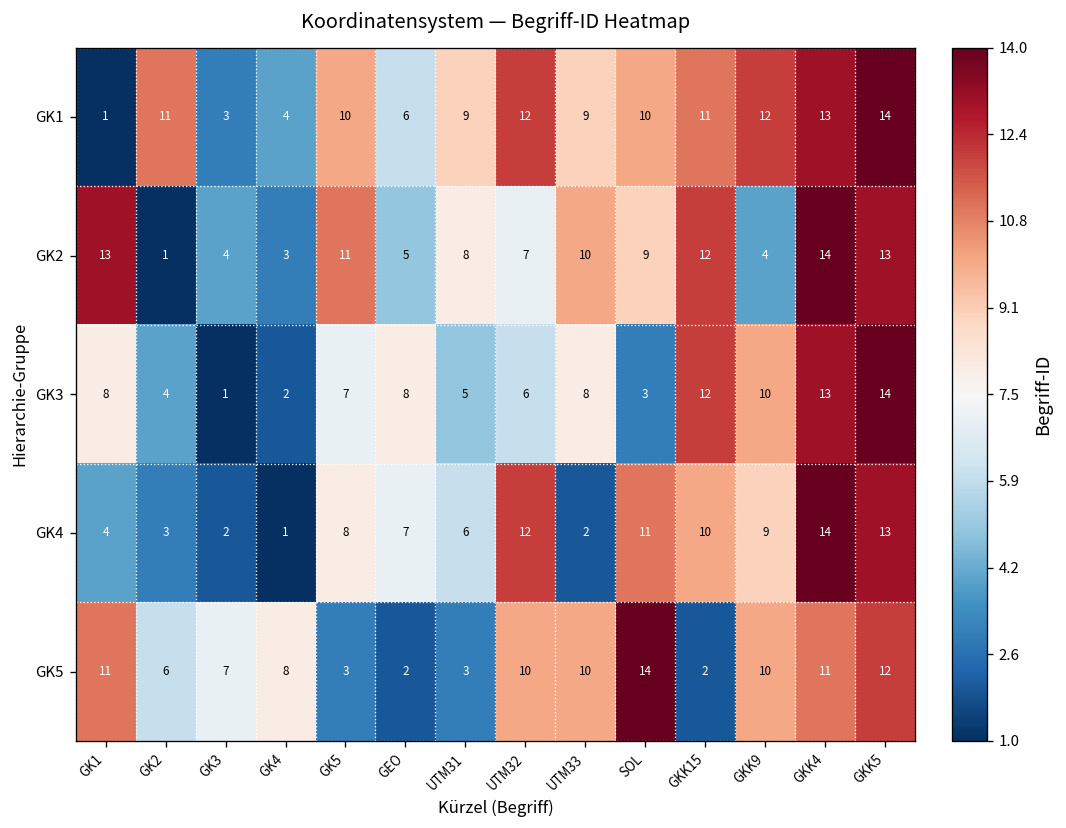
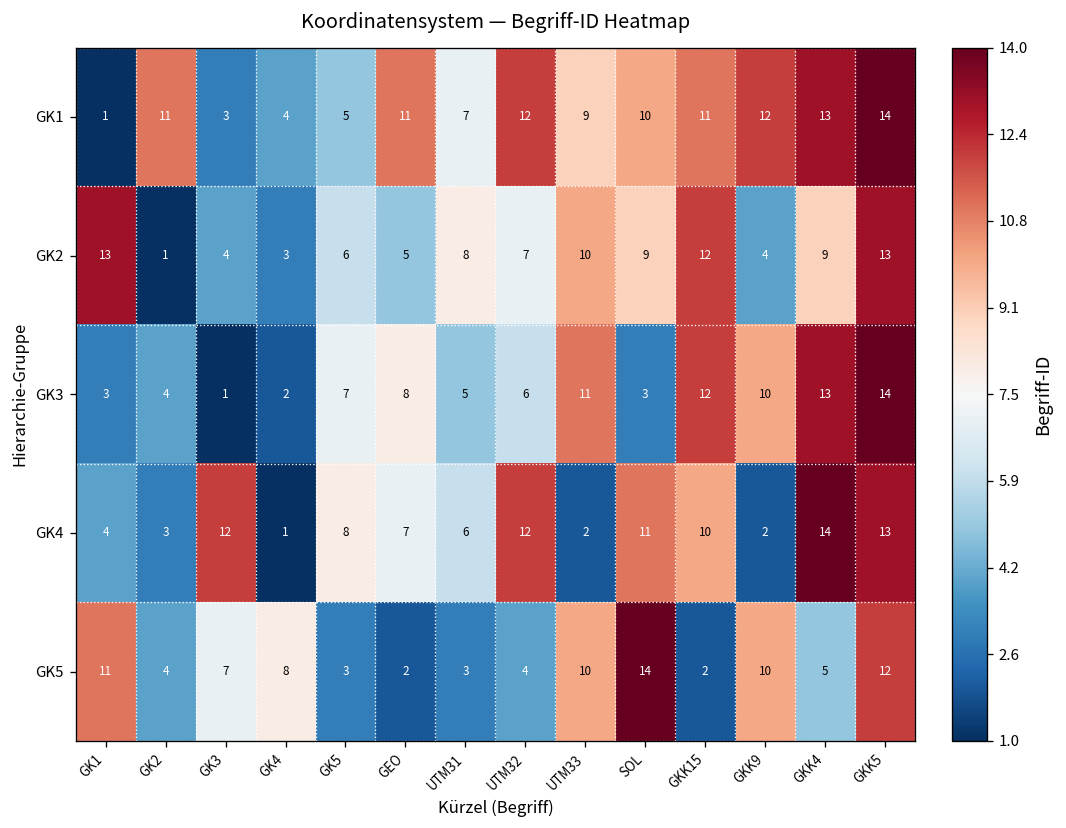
  {
    "GK1": {
      "GK1": 1,
      "GK2": 11,
      "GK3": 3,
      "GK4": 4,
-     "GK5": 10,
-     "GEO": 6,
-     "UTM31": 9,
+     "GK5": 5,
+     "GEO": 11,
+     "UTM31": 7,
      "UTM32": 12,
      "UTM33": 9,
      "SOL": 10,
      "GKK15": 11,
      "GKK9": 12,
      "GKK4": 13,
      "GKK5": 14
    },
    "GK2": {
      "GK1": 13,
      "GK2": 1,
      "GK3": 4,
      "GK4": 3,
-     "GK5": 11,
+     "GK5": 6,
      "GEO": 5,
      "UTM31": 8,
      "UTM32": 7,
      "UTM33": 10,
      "SOL": 9,
      "GKK15": 12,
      "GKK9": 4,
-     "GKK4": 14,
+     "GKK4": 9,
      "GKK5": 13
    },
    "GK3": {
-     "GK1": 8,
+     "GK1": 3,
      "GK2": 4,
      "GK3": 1,
      "GK4": 2,
      "GK5": 7,
      "GEO": 8,
      "UTM31": 5,
      "UTM32": 6,
-     "UTM33": 8,
+     "UTM33": 11,
      "SOL": 3,
      "GKK15": 12,
      "GKK9": 10,
      "GKK4": 13,
      "GKK5": 14
    },
    "GK4": {
      "GK1": 4,
      "GK2": 3,
-     "GK3": 2,
+     "GK3": 12,
      "GK4": 1,
      "GK5": 8,
      "GEO": 7,
      "UTM31": 6,
      "UTM32": 12,
      "UTM33": 2,
      "SOL": 11,
      "GKK15": 10,
-     "GKK9": 9,
+     "GKK9": 2,
      "GKK4": 14,
      "GKK5": 13
    },
    "GK5": {
      "GK1": 11,
-     "GK2": 6,
+     "GK2": 4,
      "GK3": 7,
      "GK4": 8,
      "GK5": 3,
      "GEO": 2,
      "UTM31": 3,
-     "UTM32": 10,
+     "UTM32": 4,
      "UTM33": 10,
      "SOL": 14,
      "GKK15": 2,
      "GKK9": 10,
-     "GKK4": 11,
+     "GKK4": 5,
      "GKK5": 12
    }
  }
